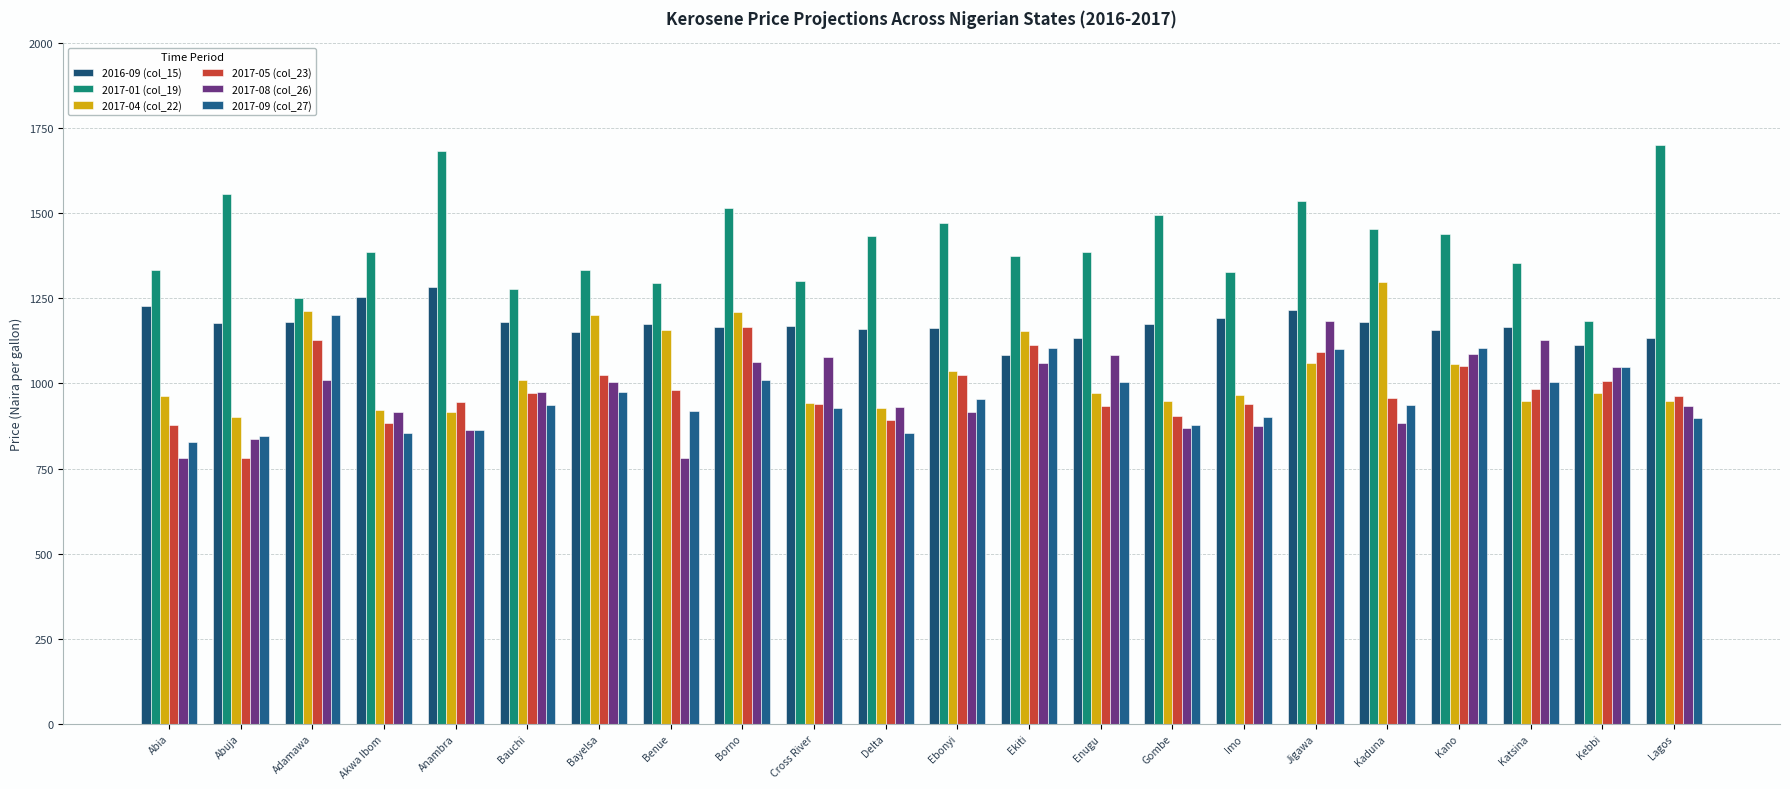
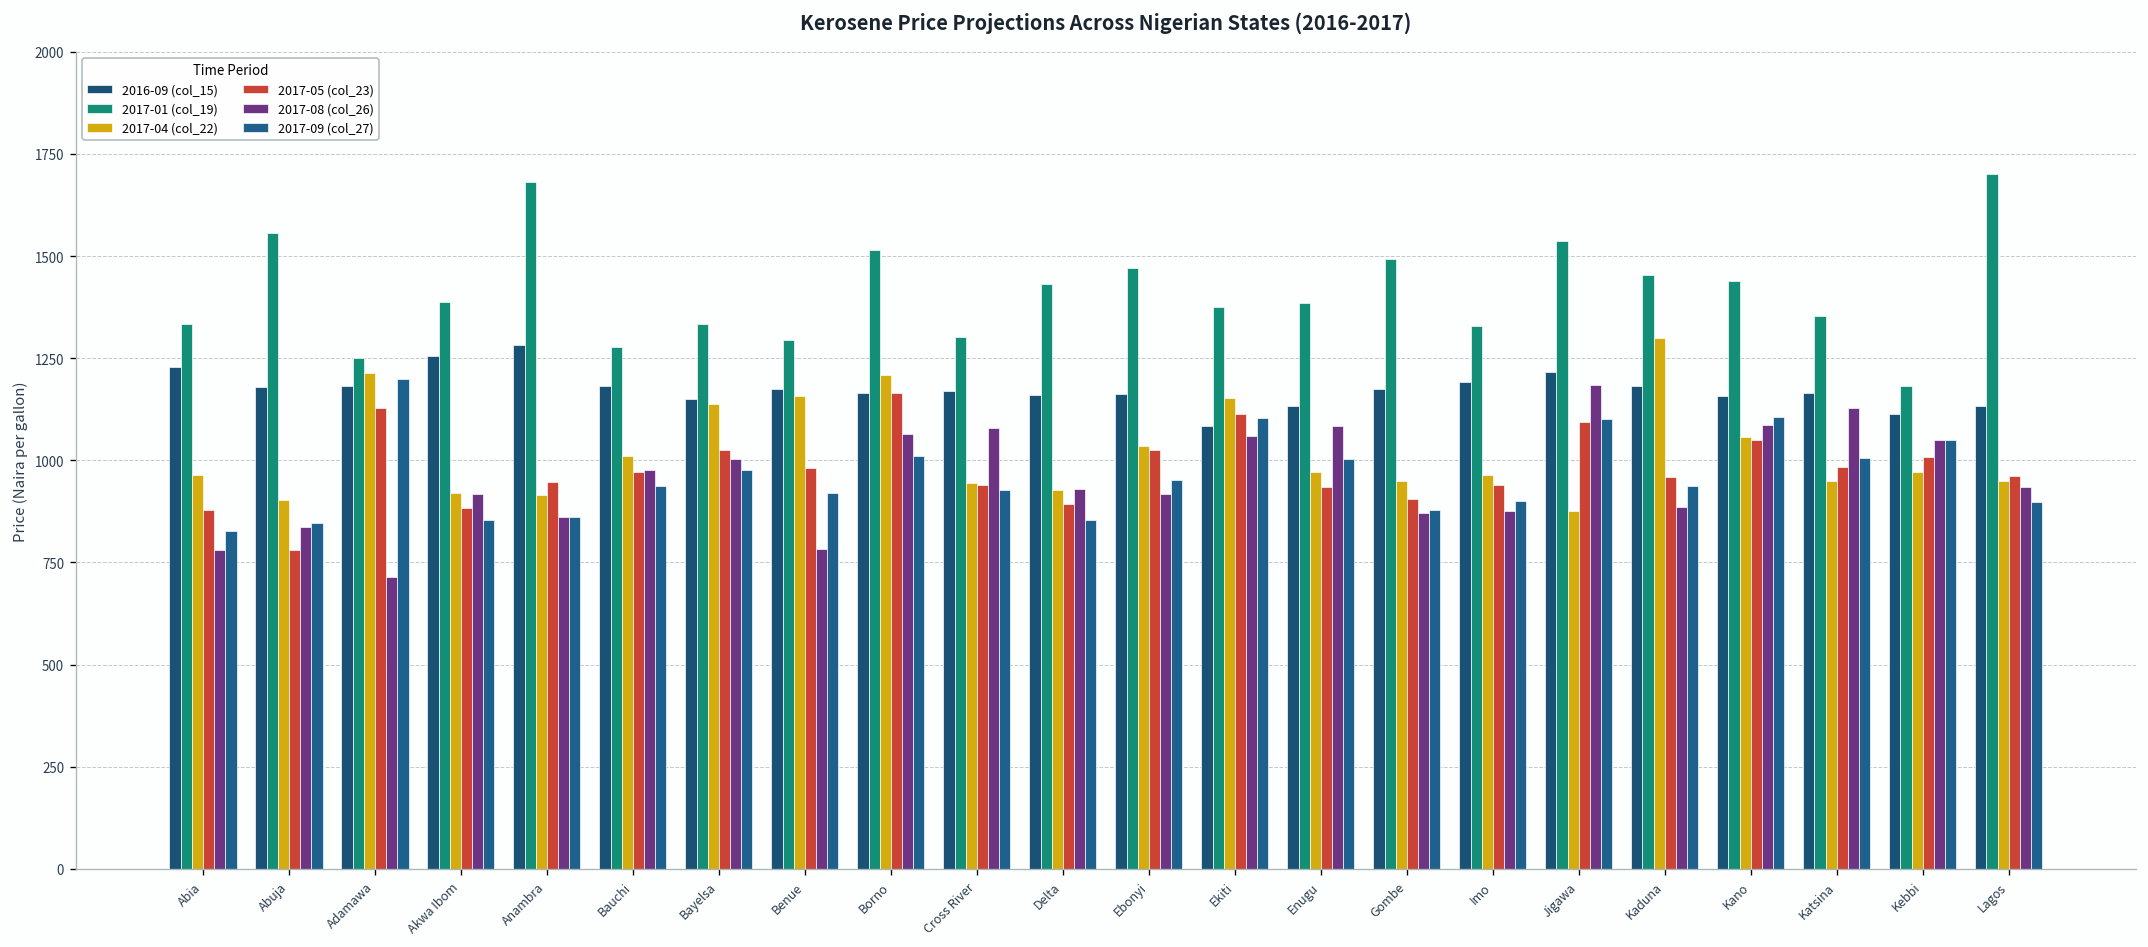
  {
    "2017-04 (col_22)": {
      "Abia": 960,
      "Abuja": 900,
      "Adamawa": 1210,
      "Akwa Ibom": 920,
      "Anambra": 920,
      "Bauchi": 1010,
-     "Bayelsa": 1200,
+     "Bayelsa": 1140,
      "Benue": 1160,
      "Borno": 1210,
      "Cross River": 940,
      "Delta": 930,
      "Ebonyi": 1040,
      "Ekiti": 1150,
      "Enugu": 970,
      "Gombe": 950,
      "Imo": 960,
-     "Jigawa": 1060,
+     "Jigawa": 880,
      "Kaduna": 1300,
      "Kano": 1060,
      "Katsina": 950,
      "Kebbi": 970,
      "Lagos": 950
    },
    "2017-05 (col_23)": {
      "Abia": 880,
      "Abuja": 780,
      "Adamawa": 1130,
      "Akwa Ibom": 880,
      "Anambra": 950,
      "Bauchi": 970,
      "Bayelsa": 1020,
      "Benue": 980,
      "Borno": 1170,
      "Cross River": 940,
      "Delta": 890,
      "Ebonyi": 1030,
      "Ekiti": 1110,
      "Enugu": 940,
      "Gombe": 900,
      "Imo": 940,
      "Jigawa": 1090,
      "Kaduna": 960,
      "Kano": 1050,
      "Katsina": 980,
      "Kebbi": 1010,
      "Lagos": 960
    },
    "2017-08 (col_26)": {
      "Abia": 780,
      "Abuja": 840,
-     "Adamawa": 1010,
+     "Adamawa": 710,
      "Akwa Ibom": 920,
      "Anambra": 860,
      "Bauchi": 980,
      "Bayelsa": 1000,
      "Benue": 780,
      "Borno": 1060,
      "Cross River": 1080,
      "Delta": 930,
      "Ebonyi": 920,
      "Ekiti": 1060,
      "Enugu": 1080,
      "Gombe": 870,
      "Imo": 880,
      "Jigawa": 1180,
      "Kaduna": 880,
      "Kano": 1090,
      "Katsina": 1130,
      "Kebbi": 1050,
      "Lagos": 930
    }
  }
